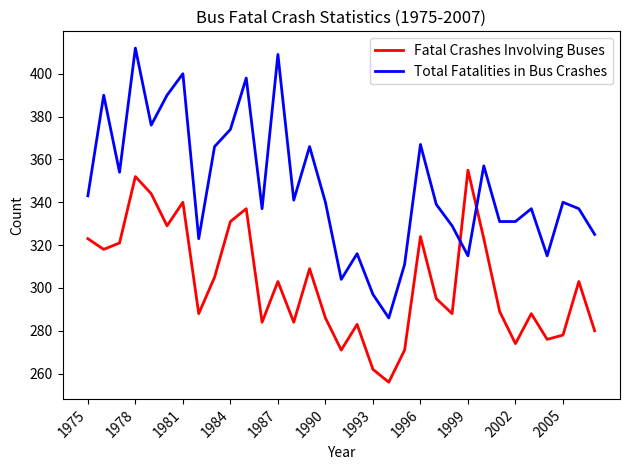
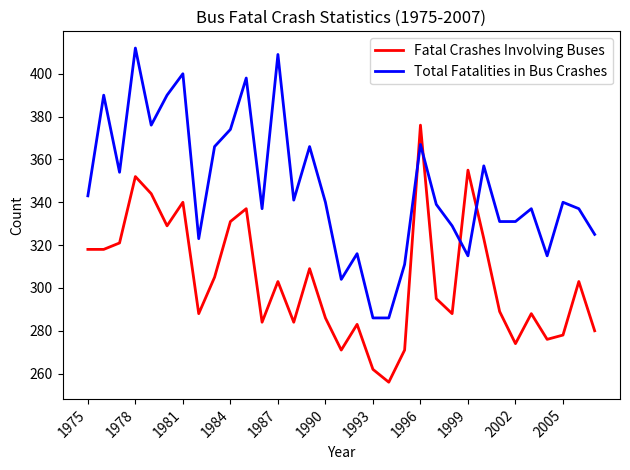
  {
    "Fatal Crashes Involving Buses": {
-     "1975": 323,
+     "1975": 318,
      "1978": 352,
      "1981": 340,
      "1984": 331,
      "1987": 303,
      "1990": 286,
      "1993": 262,
-     "1996": 324,
+     "1996": 376,
      "1999": 355,
      "2002": 274,
      "2005": 278
    },
    "Total Fatalities in Bus Crashes": {
      "1975": 343,
      "1978": 412,
      "1981": 400,
      "1984": 374,
      "1987": 409,
      "1990": 340,
-     "1993": 297,
+     "1993": 286,
      "1996": 367,
      "1999": 315,
      "2002": 331,
      "2005": 340
    }
  }
